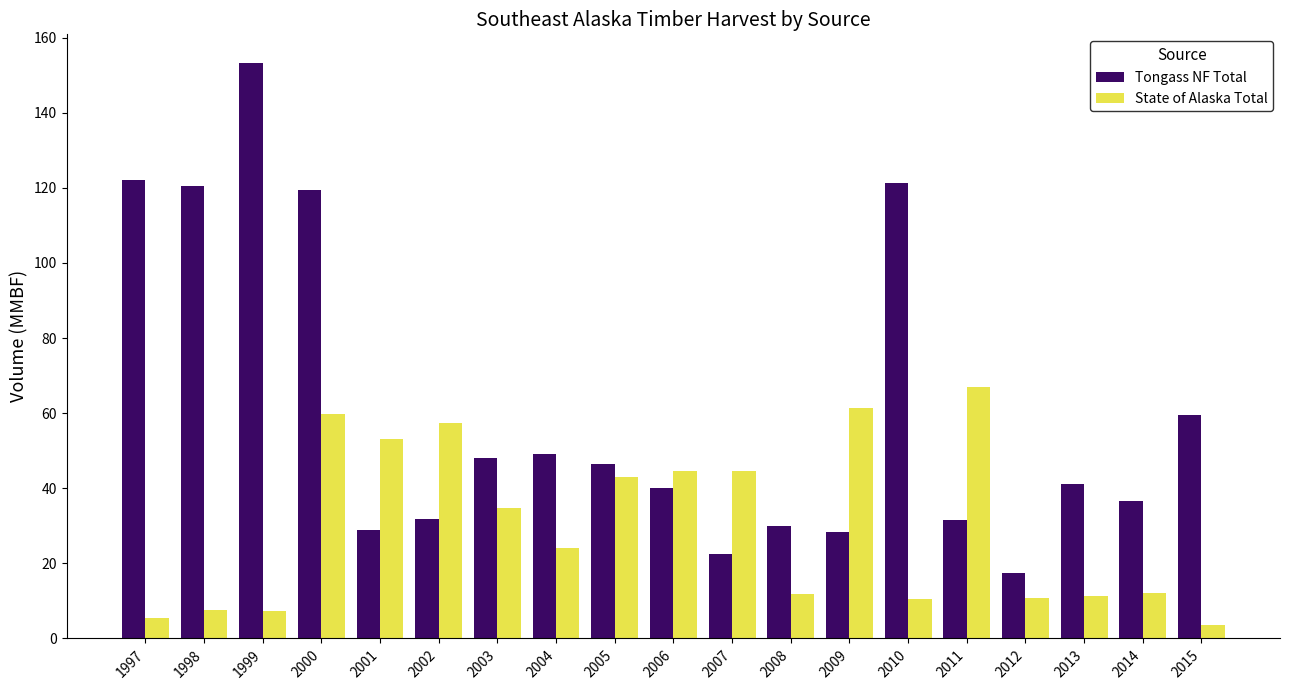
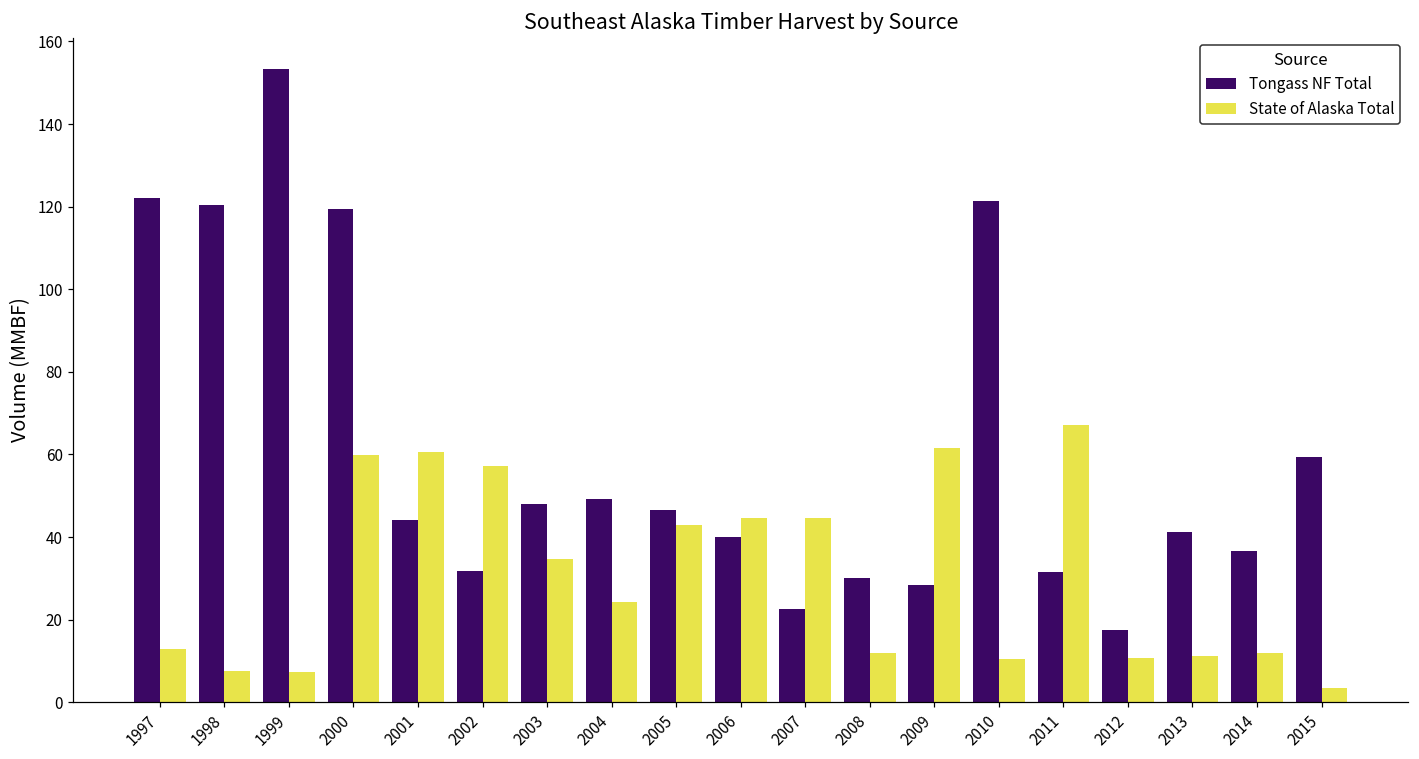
  {
    "Tongass NF Total": {
      "1997": 122,
      "1998": 120,
      "1999": 153,
      "2000": 119,
-     "2001": 29,
+     "2001": 44,
      "2002": 32,
      "2003": 48,
      "2004": 49,
      "2005": 47,
      "2006": 40,
      "2007": 22,
      "2008": 30,
      "2009": 28,
      "2010": 121,
      "2011": 32,
      "2012": 17,
      "2013": 41,
      "2014": 37,
      "2015": 59
    },
    "State of Alaska Total": {
-     "1997": 6,
+     "1997": 13,
      "1998": 8,
      "1999": 7,
      "2000": 60,
-     "2001": 53,
+     "2001": 61,
      "2002": 57,
      "2003": 35,
      "2004": 24,
      "2005": 43,
      "2006": 45,
      "2007": 45,
      "2008": 12,
      "2009": 62,
      "2010": 11,
      "2011": 67,
      "2012": 11,
      "2013": 11,
      "2014": 12,
      "2015": 4
    }
  }
